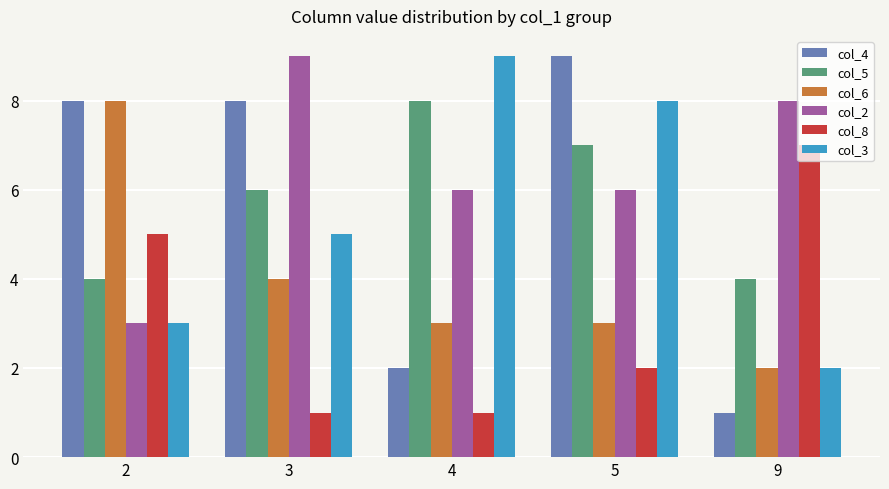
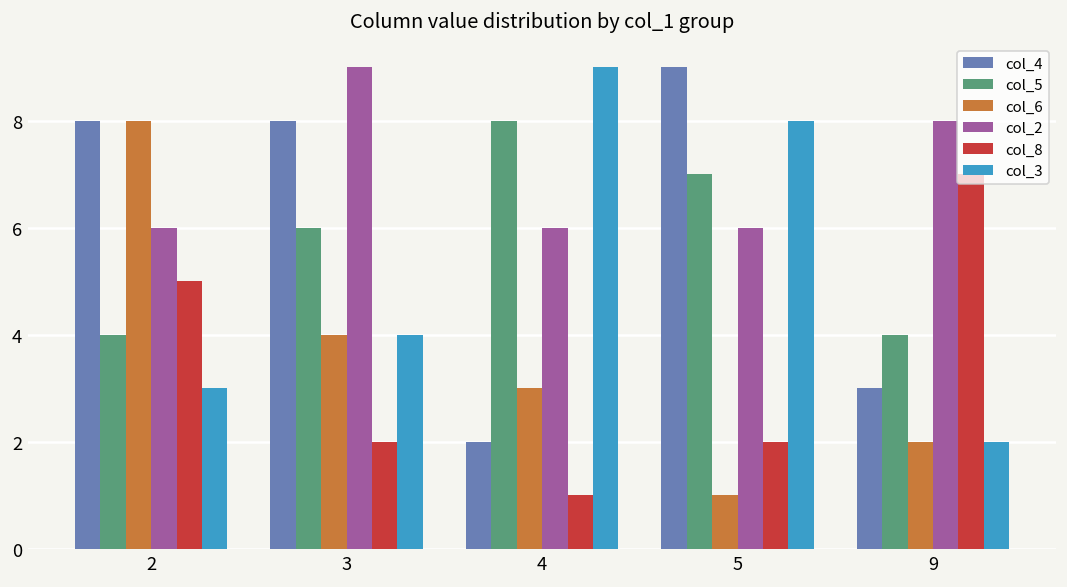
  {
    "col_4": {
      "2": 8,
      "3": 8,
      "4": 2,
      "5": 9,
-     "9": 1
+     "9": 3
    },
    "col_5": {
      "2": 4,
      "3": 6,
      "4": 8,
      "5": 7,
      "9": 4
    },
    "col_6": {
      "2": 8,
      "3": 4,
      "4": 3,
-     "5": 3,
+     "5": 1,
      "9": 2
    },
    "col_2": {
-     "2": 3,
+     "2": 6,
      "3": 9,
      "4": 6,
      "5": 6,
      "9": 8
    },
    "col_8": {
      "2": 5,
-     "3": 1,
+     "3": 2,
      "4": 1,
      "5": 2
    },
    "col_3": {
      "2": 3,
-     "3": 5,
+     "3": 4,
      "4": 9,
      "5": 8,
      "9": 2
    }
  }
